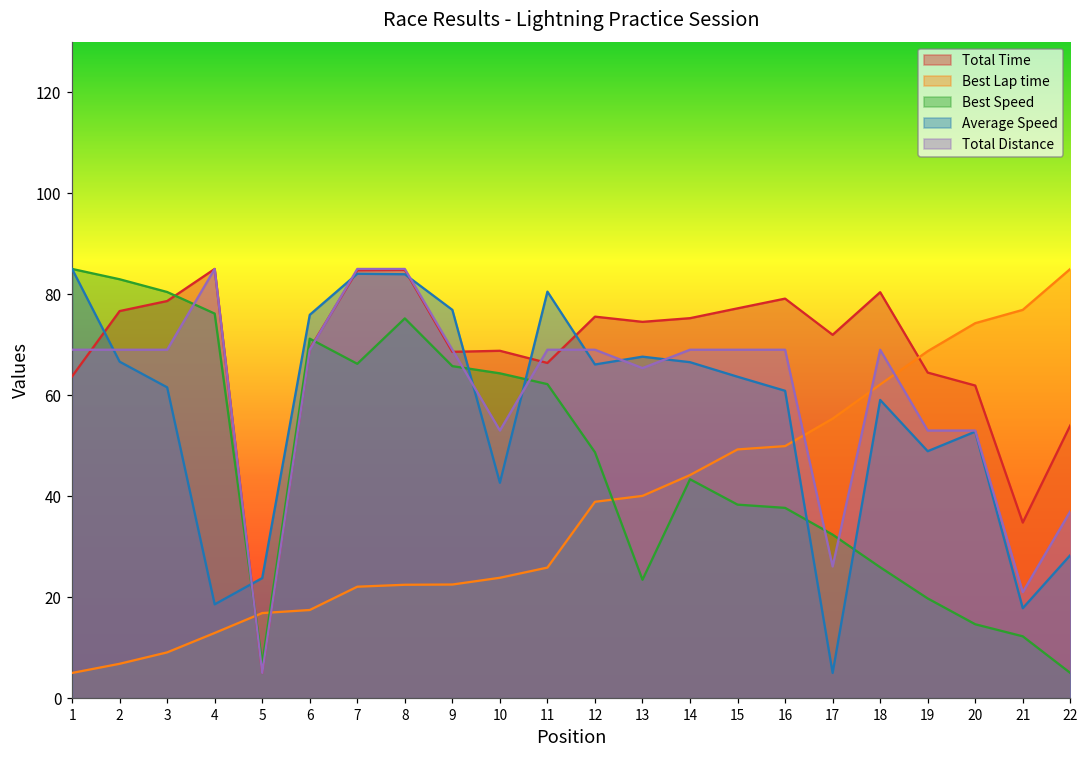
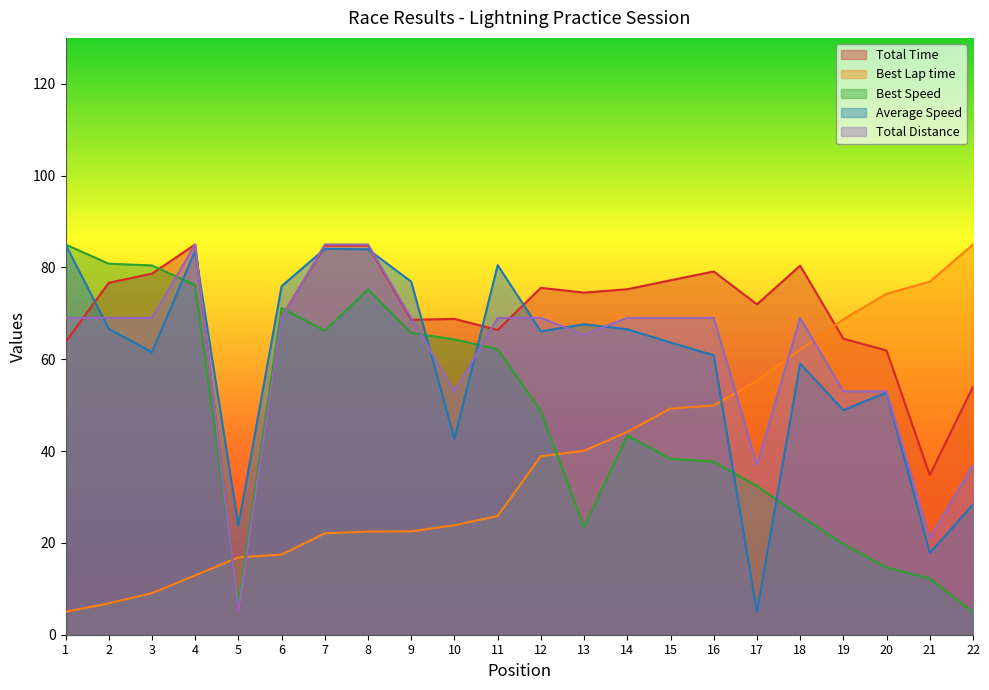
  {
    "Best Speed": {
-     "2": 83,
+     "2": 81,
      "3": 80,
      "4": 76,
      "5": 7,
      "6": 71,
      "7": 66,
      "8": 75,
      "9": 66,
      "10": 64,
      "11": 62,
      "12": 49,
      "13": 23,
      "14": 43,
      "15": 38,
      "16": 38,
      "17": 32,
      "18": 26,
      "19": 20,
      "20": 15,
      "21": 12,
      "22": 5
    },
    "Average Speed": {
      "2": 67,
      "3": 62,
-     "4": 19,
+     "4": 84,
      "5": 24,
      "6": 76,
      "7": 84,
      "8": 84,
      "9": 77,
      "10": 43,
      "11": 81,
      "12": 66,
      "13": 68,
      "14": 67,
      "15": 64,
      "16": 61,
      "17": 5,
      "18": 59,
      "19": 49,
      "21": 18,
      "22": 28
    },
    "Total Distance": {
      "1": 69,
      "2": 69,
      "3": 69,
      "10": 53,
      "11": 69,
      "12": 69,
      "13": 65,
      "14": 69,
      "15": 69,
      "16": 69,
-     "17": 26,
+     "17": 37,
      "18": 69,
      "19": 53,
      "21": 21,
      "22": 37
    }
  }
